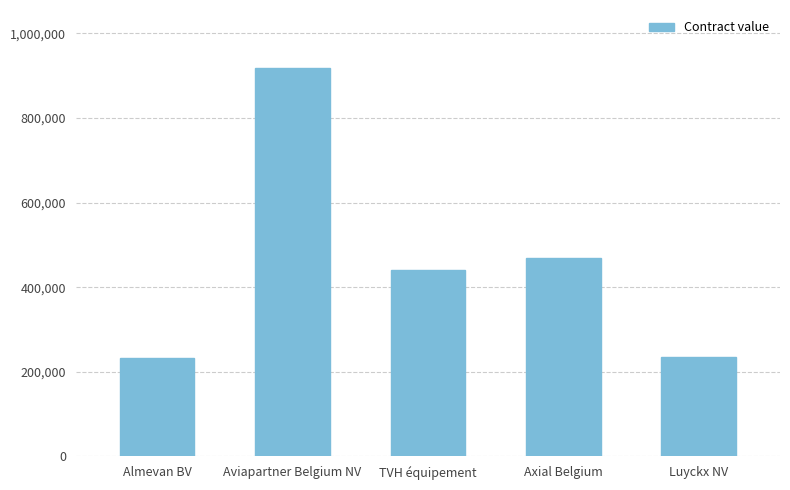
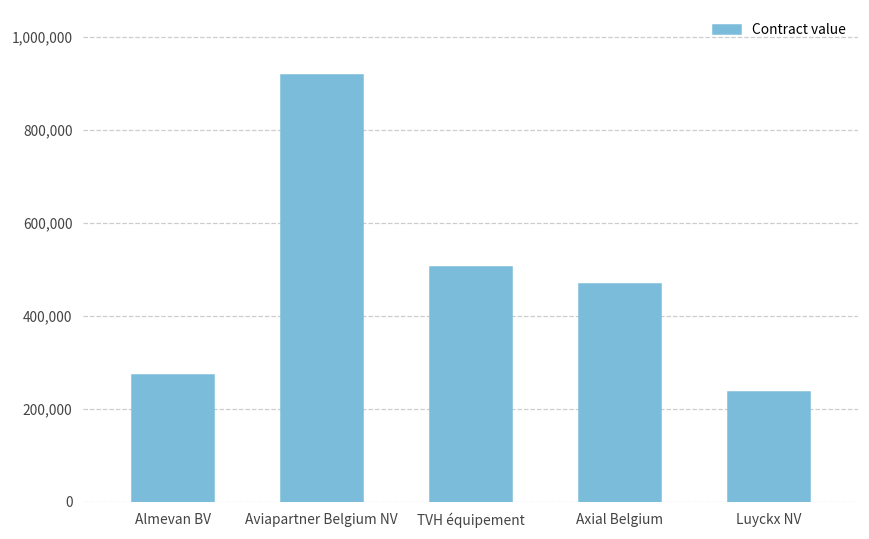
  {
-   "Almevan BV": "230,000",
+   "Almevan BV": "270,000",
    "Aviapartner Belgium NV": "920,000",
-   "TVH équipement": "440,000",
+   "TVH équipement": "500,000",
    "Axial Belgium": "470,000",
    "Luyckx NV": "240,000"
  }
